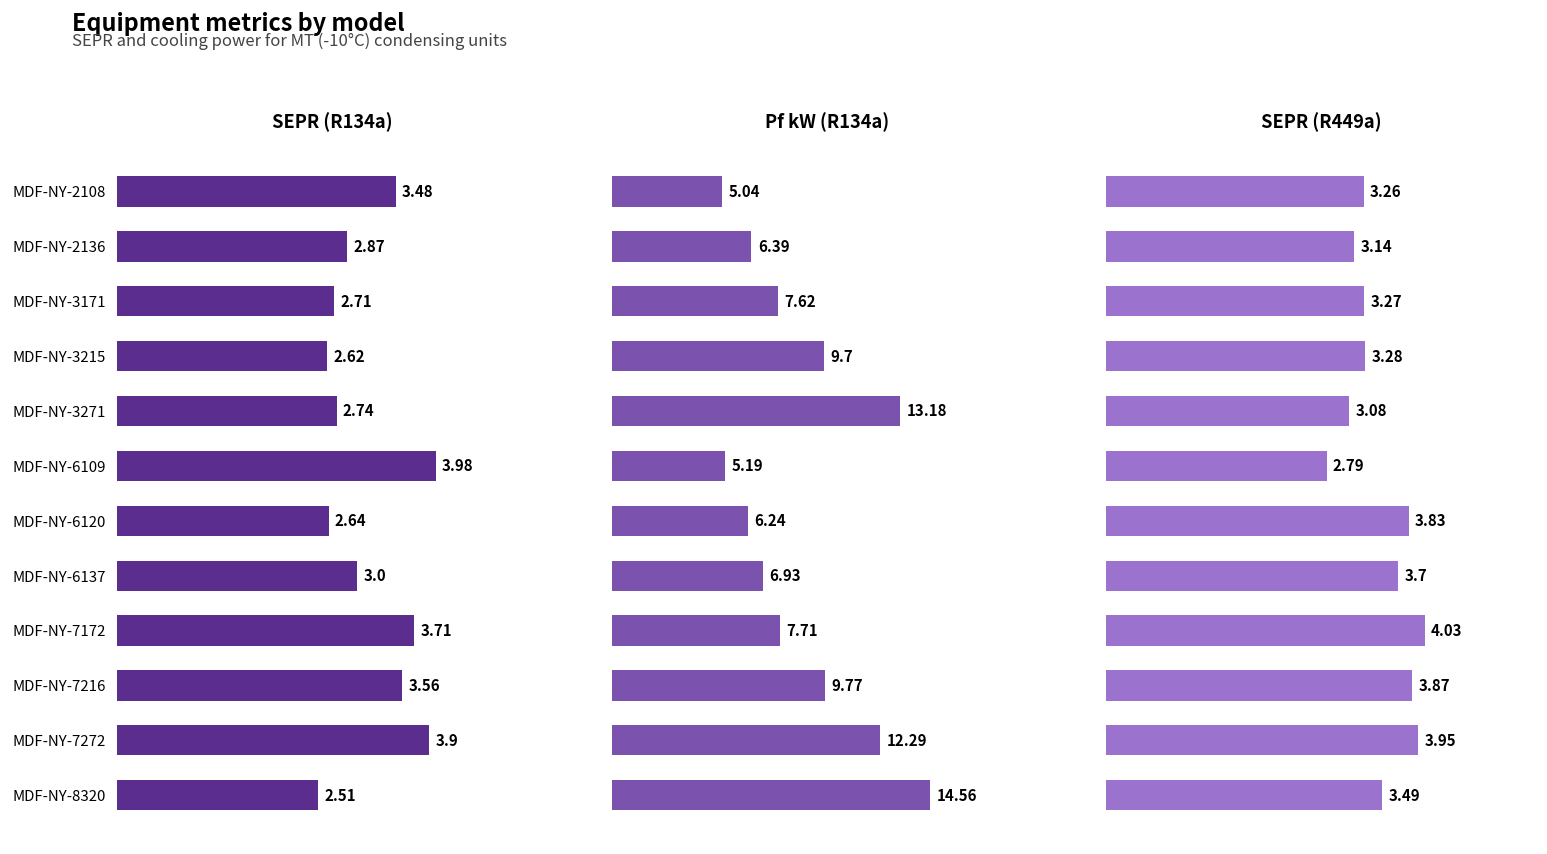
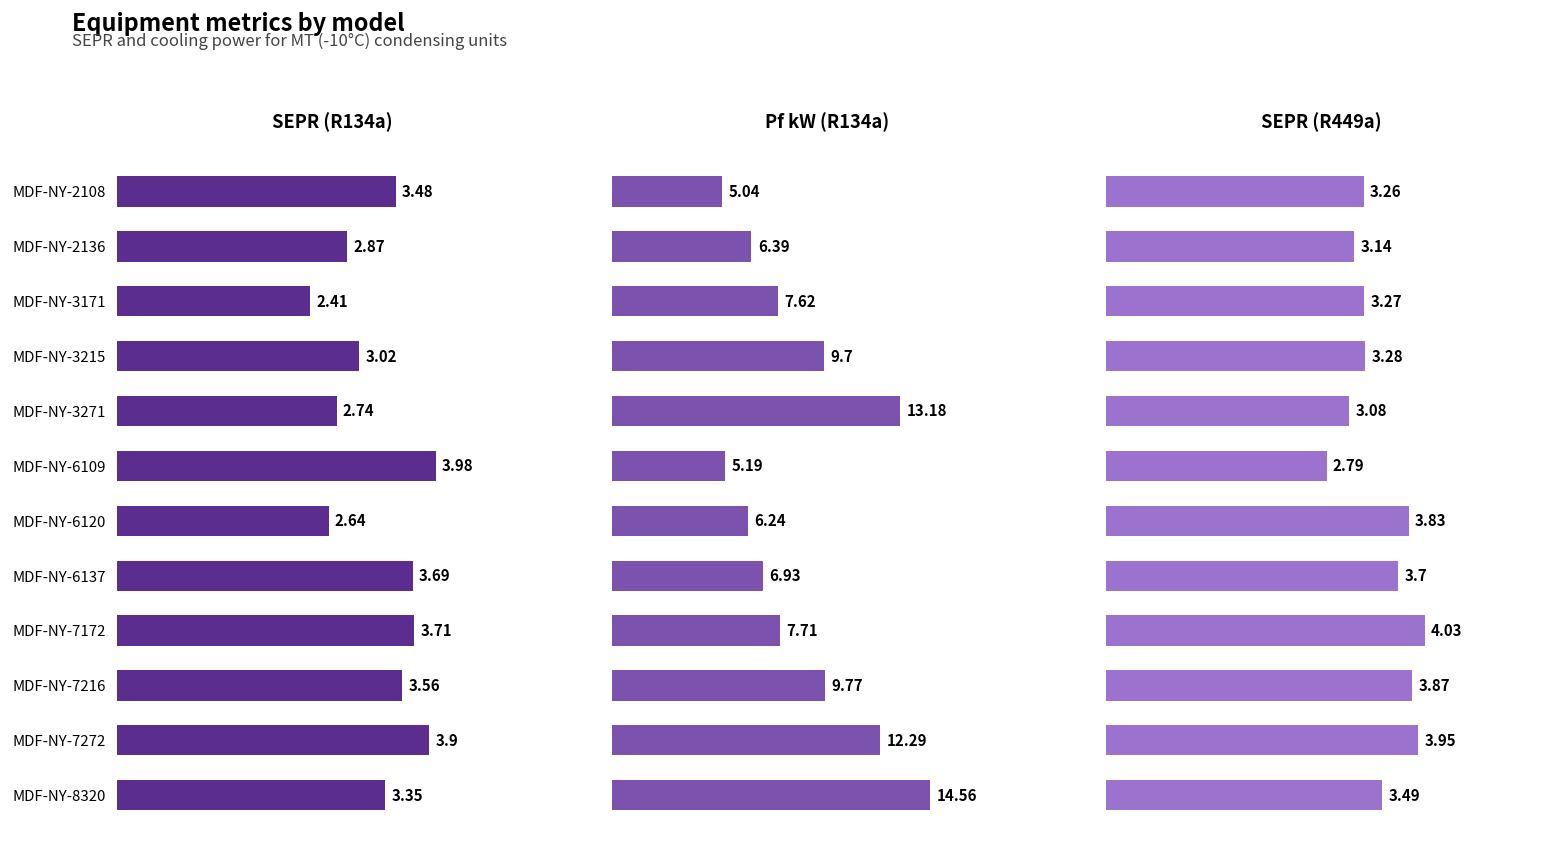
  {
    "SEPR (R134a)": {
      "MDF-NY-2108": 3.48,
      "MDF-NY-2136": 2.87,
-     "MDF-NY-3171": 2.71,
-     "MDF-NY-3215": 2.62,
+     "MDF-NY-3171": 2.41,
+     "MDF-NY-3215": 3.02,
      "MDF-NY-3271": 2.74,
      "MDF-NY-6109": 3.98,
      "MDF-NY-6120": 2.64,
-     "MDF-NY-6137": 3.0,
+     "MDF-NY-6137": 3.69,
      "MDF-NY-7172": 3.71,
      "MDF-NY-7216": 3.56,
      "MDF-NY-7272": 3.9,
-     "MDF-NY-8320": 2.51
+     "MDF-NY-8320": 3.35
    }
  }
